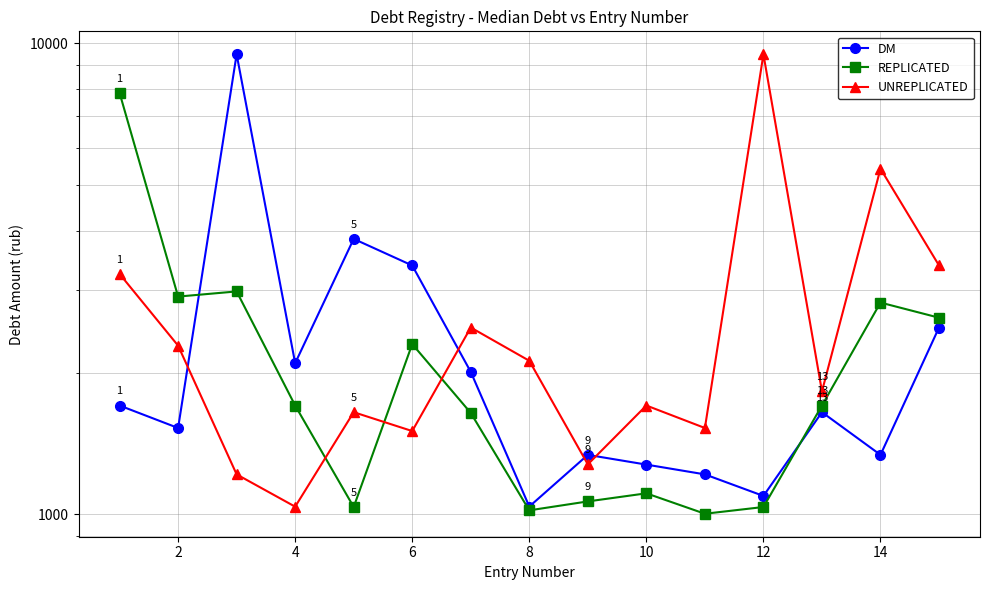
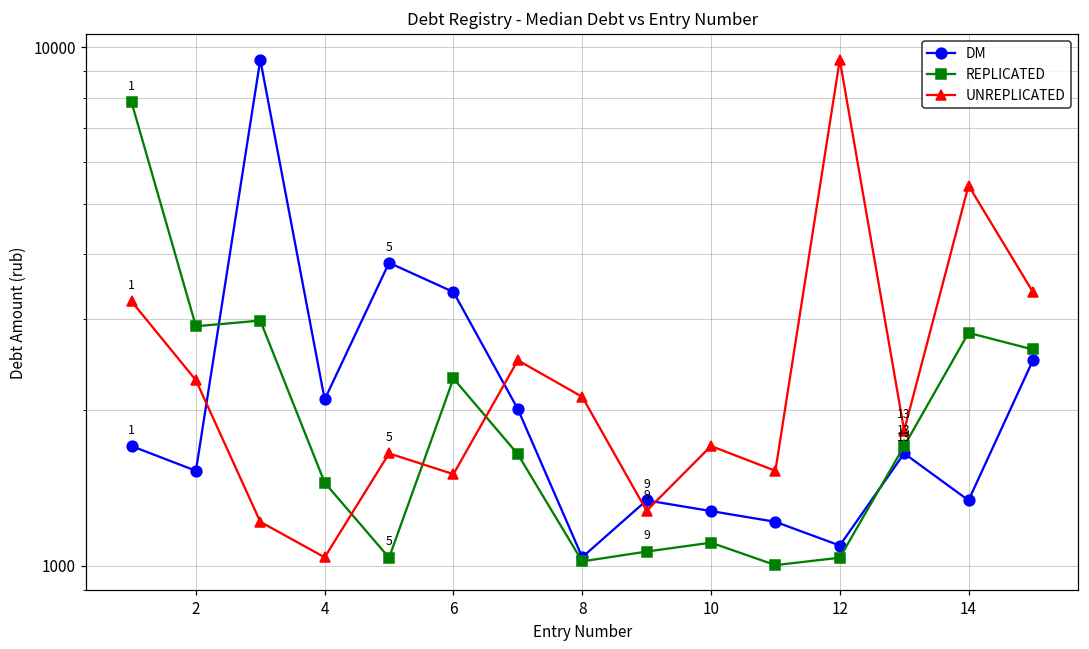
  {
    "DM": {
      "2": 1530,
      "4": 2100,
      "6": 3400,
      "8": 1040,
      "10": 1280,
      "12": 1090,
      "14": 1340
    },
    "REPLICATED": {
      "2": 2900,
-     "4": 1700,
+     "4": 1450,
      "6": 2300,
      "8": 1020,
      "10": 1110,
      "12": 1040,
      "14": 2800
    },
    "UNREPLICATED": {
      "2": 2300,
      "4": 1040,
      "6": 1500,
      "8": 2100,
      "10": 1700,
      "12": 9500,
      "14": 5400
    }
  }
